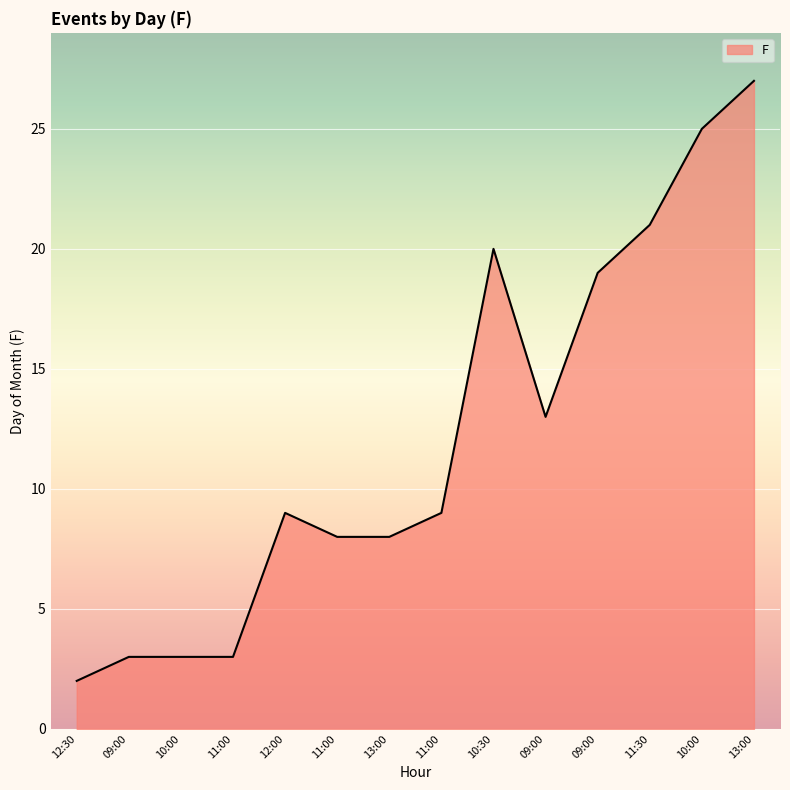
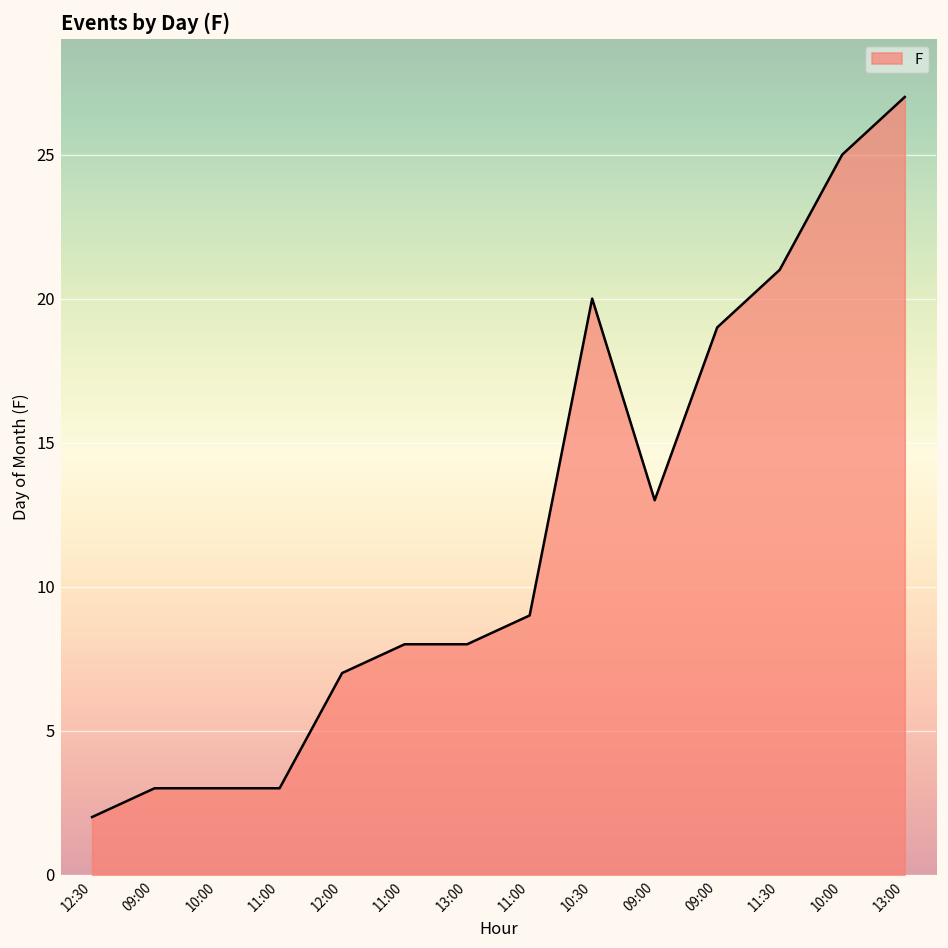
  {
    "12:30": 2,
-   "12:00": 9,
+   "12:00": 7,
    "10:30": 20,
    "11:30": 21
  }
